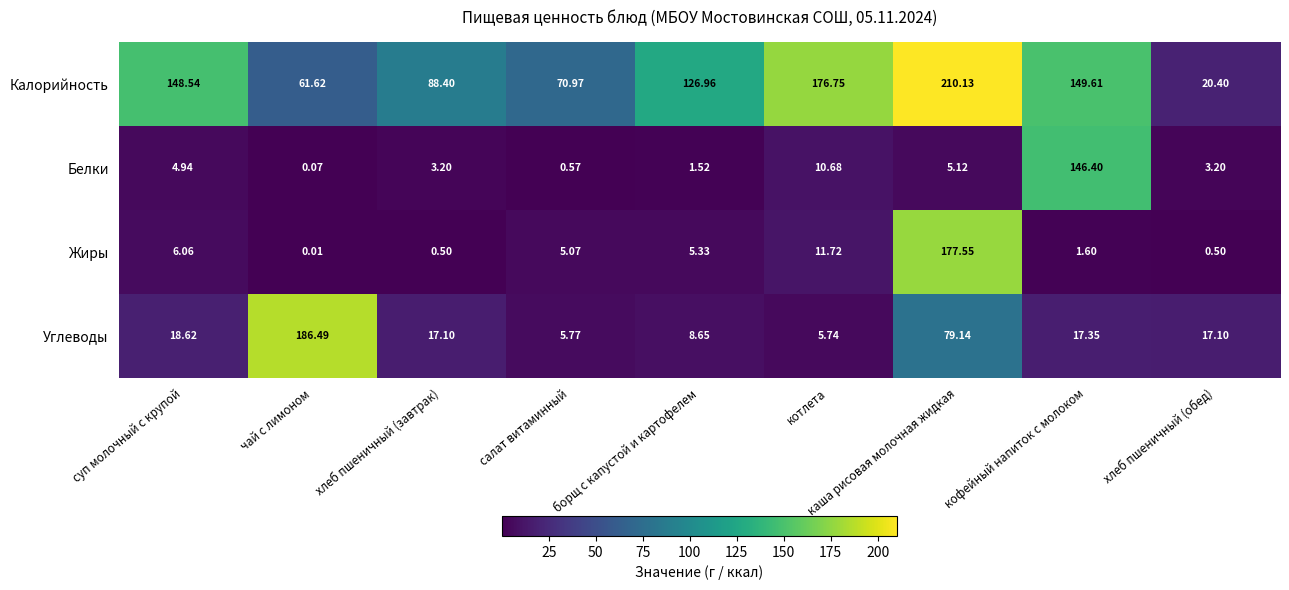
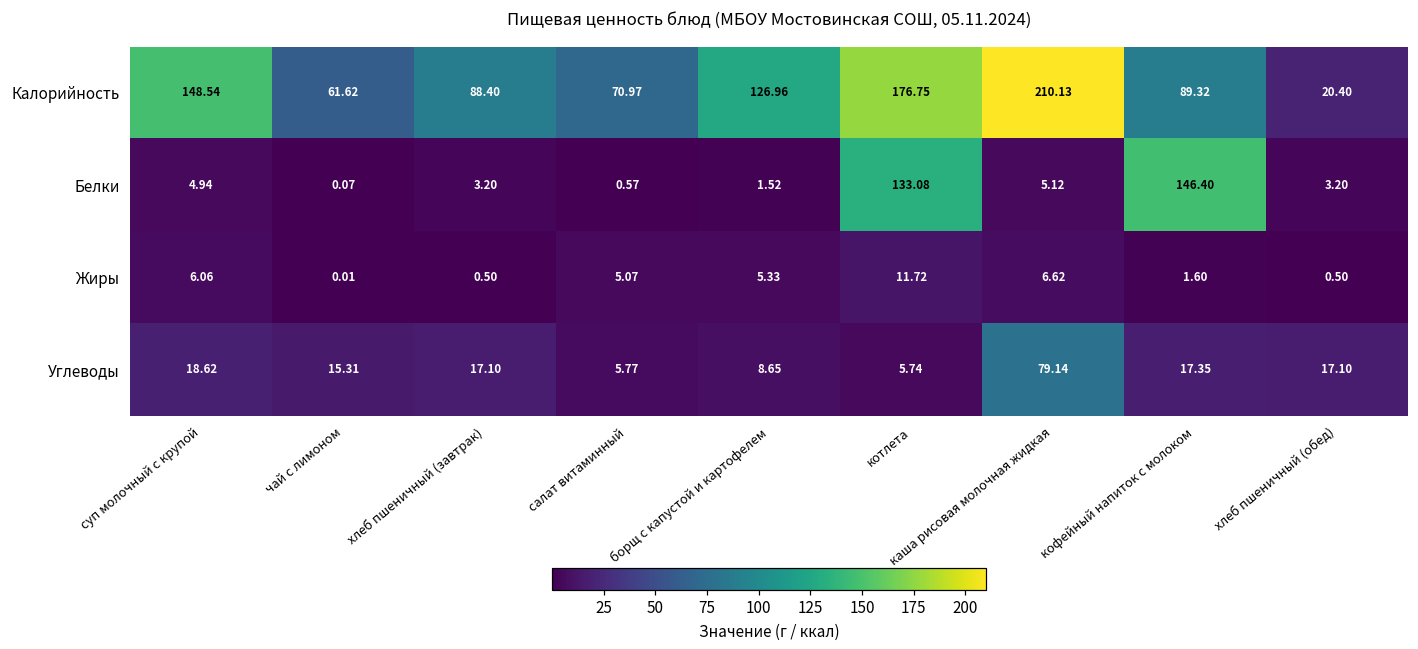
  {
    "Калорийность": {
      "суп молочный с крупой": 148.54,
      "чай с лимоном": 61.62,
      "хлеб пшеничный (завтрак)": 88.40,
      "салат витаминный": 70.97,
      "борщ с капустой и картофелем": 126.96,
      "котлета": 176.75,
      "каша рисовая молочная жидкая": 210.13,
-     "кофейный напиток с молоком": 149.61,
+     "кофейный напиток с молоком": 89.32,
      "хлеб пшеничный (обед)": 20.40
    },
    "Белки": {
      "суп молочный с крупой": 4.94,
      "чай с лимоном": 0.07,
      "хлеб пшеничный (завтрак)": 3.20,
      "салат витаминный": 0.57,
      "борщ с капустой и картофелем": 1.52,
-     "котлета": 10.68,
+     "котлета": 133.08,
      "каша рисовая молочная жидкая": 5.12,
      "кофейный напиток с молоком": 146.40,
      "хлеб пшеничный (обед)": 3.20
    },
    "Жиры": {
      "суп молочный с крупой": 6.06,
      "чай с лимоном": 0.01,
      "хлеб пшеничный (завтрак)": 0.50,
      "салат витаминный": 5.07,
      "борщ с капустой и картофелем": 5.33,
      "котлета": 11.72,
-     "каша рисовая молочная жидкая": 177.55,
+     "каша рисовая молочная жидкая": 6.62,
      "кофейный напиток с молоком": 1.60,
      "хлеб пшеничный (обед)": 0.50
    },
    "Углеводы": {
      "суп молочный с крупой": 18.62,
-     "чай с лимоном": 186.49,
+     "чай с лимоном": 15.31,
      "хлеб пшеничный (завтрак)": 17.10,
      "салат витаминный": 5.77,
      "борщ с капустой и картофелем": 8.65,
      "котлета": 5.74,
      "каша рисовая молочная жидкая": 79.14,
      "кофейный напиток с молоком": 17.35,
      "хлеб пшеничный (обед)": 17.10
    }
  }
